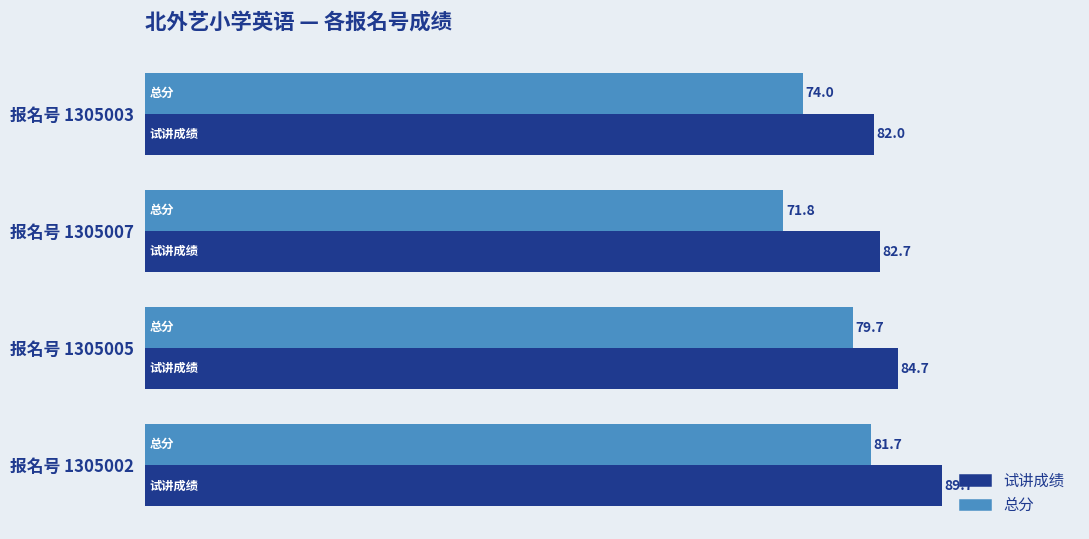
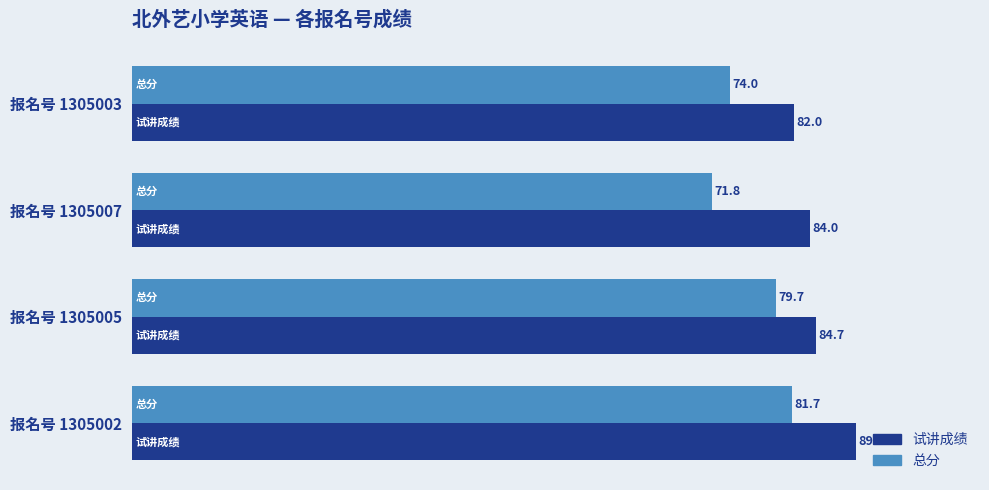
  {
    "试讲成绩": {
      "报名号 1305003": 82.0,
-     "报名号 1305007": 82.7,
+     "报名号 1305007": 84.0,
      "报名号 1305005": 84.7,
      "报名号 1305002": 89.7
    },
    "总分": {
      "报名号 1305003": 74.0,
      "报名号 1305007": 71.8,
      "报名号 1305005": 79.7,
      "报名号 1305002": 81.7
    }
  }
